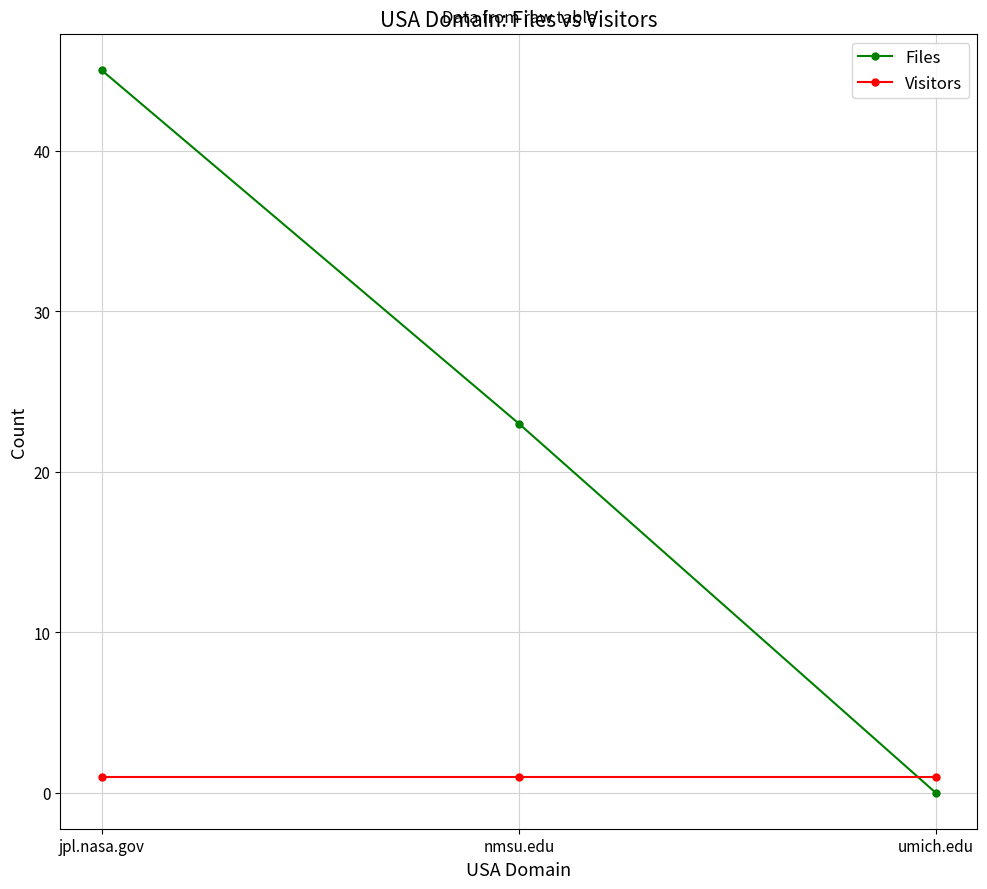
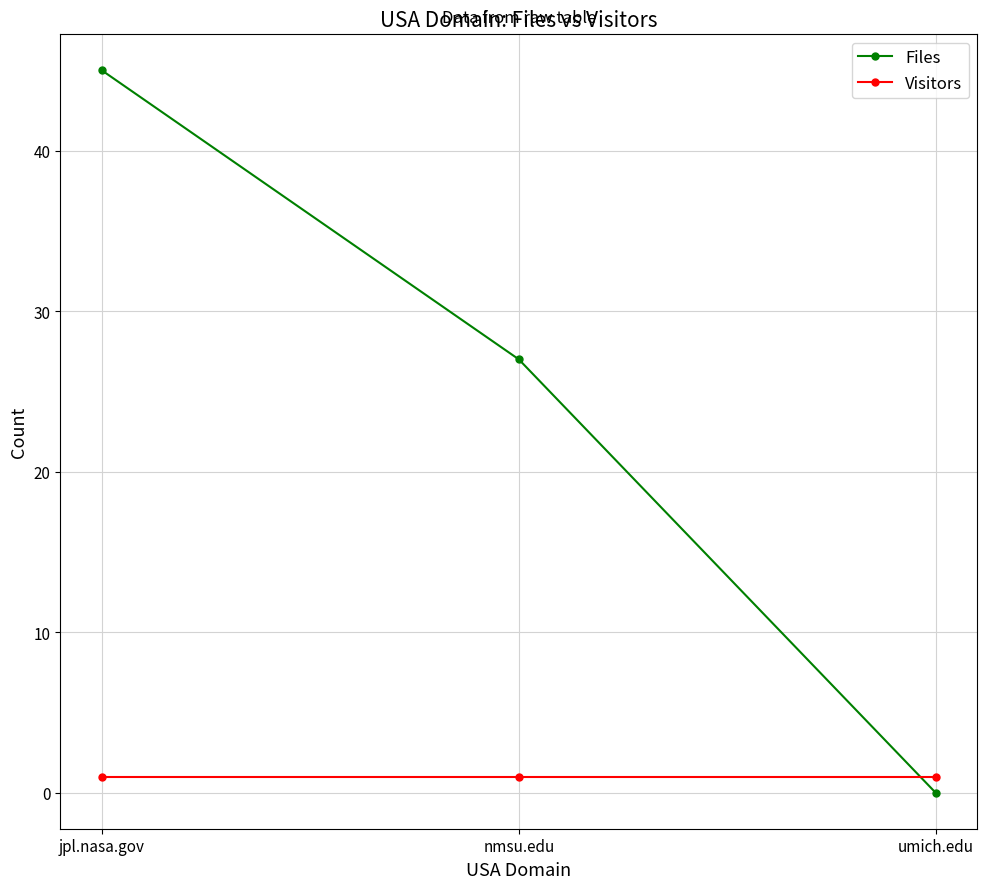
  {
    "Files": {
      "jpl.nasa.gov": 45,
-     "nmsu.edu": 23,
+     "nmsu.edu": 27,
      "umich.edu": 0
    },
    "Visitors": {
      "jpl.nasa.gov": 1,
      "nmsu.edu": 1,
      "umich.edu": 1
    }
  }
